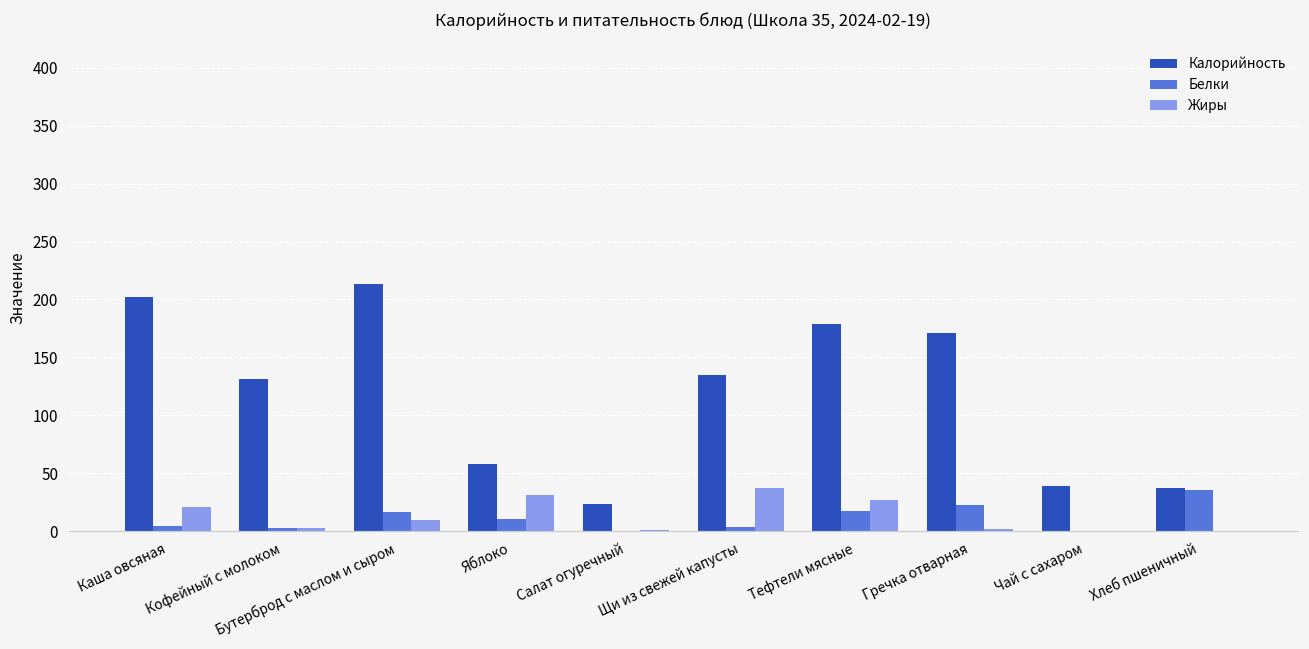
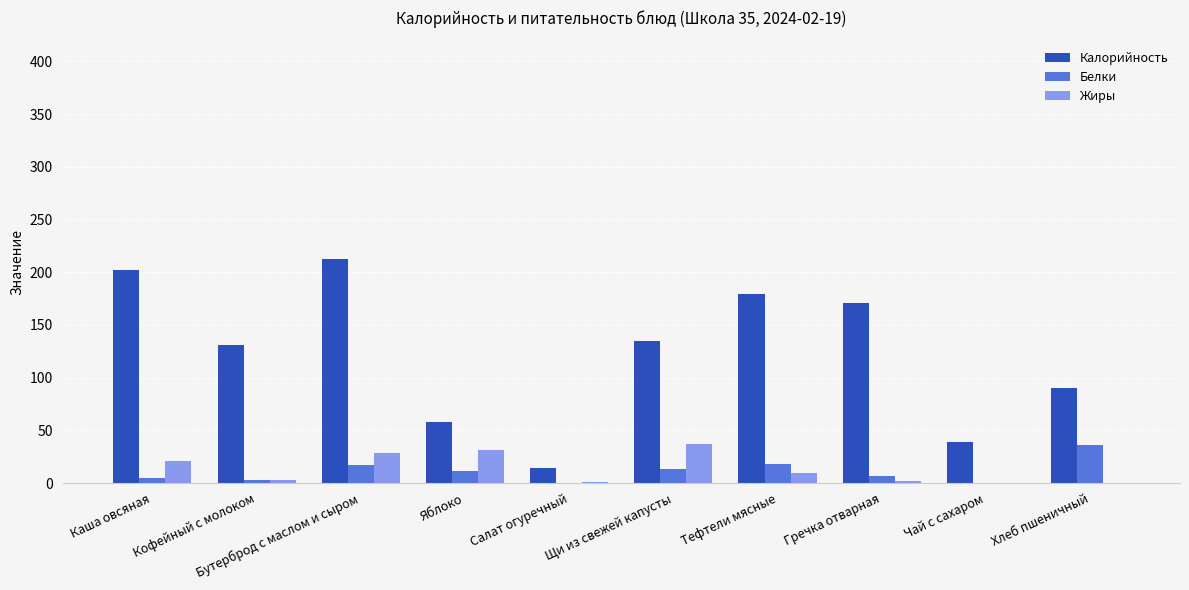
  {
    "Калорийность": {
      "Каша овсяная": 202,
      "Кофейный с молоком": 131,
      "Бутерброд с маслом и сыром": 213,
      "Яблоко": 58,
-     "Салат огуречный": 24,
+     "Салат огуречный": 14,
      "Щи из свежей капусты": 135,
      "Тефтели мясные": 179,
      "Гречка отварная": 171,
      "Чай с сахаром": 39,
-     "Хлеб пшеничный": 37
+     "Хлеб пшеничный": 90
    },
    "Белки": {
      "Каша овсяная": 5,
      "Кофейный с молоком": 3,
      "Бутерброд с маслом и сыром": 17,
      "Яблоко": 11,
      "Салат огуречный": 0,
-     "Щи из свежей капусты": 4,
+     "Щи из свежей капусты": 13,
      "Тефтели мясные": 18,
-     "Гречка отварная": 23,
+     "Гречка отварная": 7,
      "Чай с сахаром": 0,
      "Хлеб пшеничный": 36
    },
    "Жиры": {
      "Каша овсяная": 21,
      "Кофейный с молоком": 3,
-     "Бутерброд с маслом и сыром": 10,
+     "Бутерброд с маслом и сыром": 29,
      "Яблоко": 31,
      "Щи из свежей капусты": 37,
-     "Тефтели мясные": 27,
+     "Тефтели мясные": 10,
      "Чай с сахаром": 0,
      "Хлеб пшеничный": 0
    }
  }
